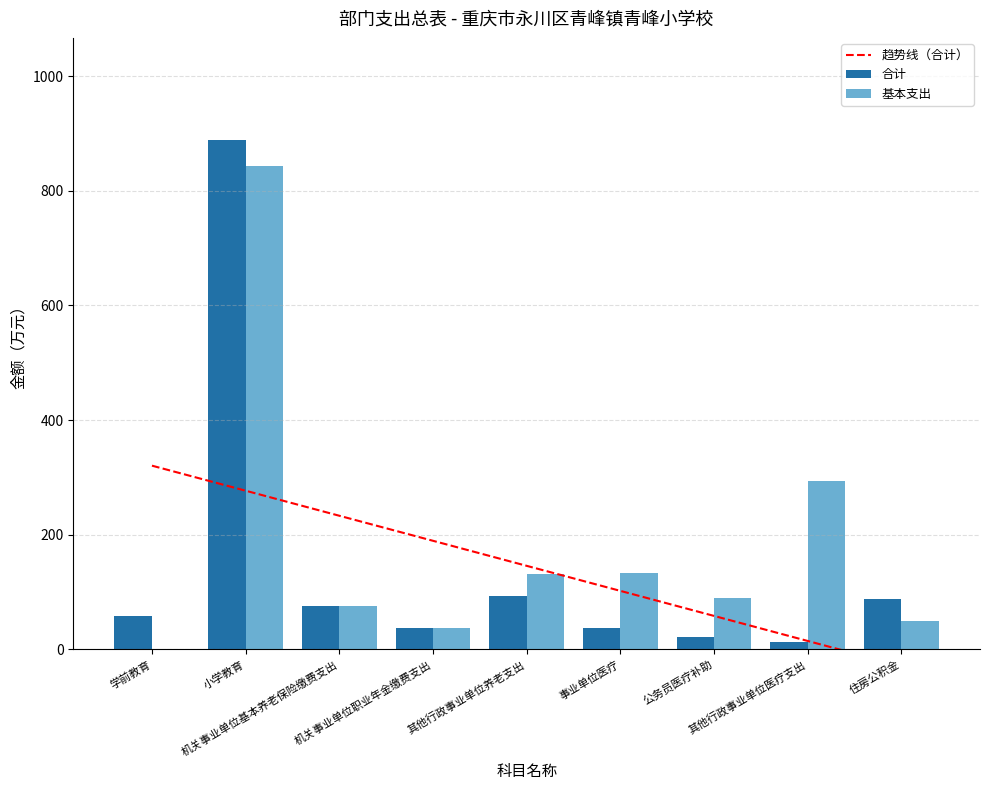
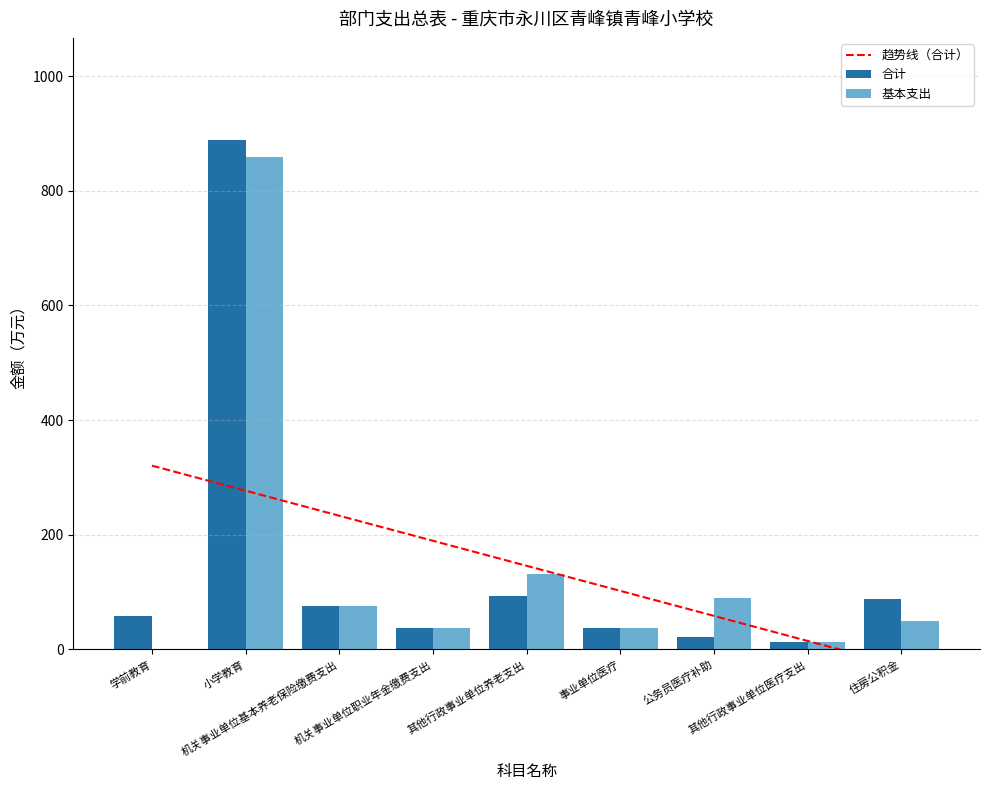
  {
    "合计": {
      "学前教育": 60,
      "小学教育": 890,
      "机关事业单位基本养老保险缴费支出": 80,
      "机关事业单位职业年金缴费支出": 40,
      "其他行政事业单位养老支出": 90,
      "事业单位医疗": 40,
      "公务员医疗补助": 20,
      "其他行政事业单位医疗支出": 10,
      "住房公积金": 90
    },
    "趋势线（合计）": {
      "学前教育": 320,
      "小学教育": 280,
      "机关事业单位基本养老保险缴费支出": 230,
      "机关事业单位职业年金缴费支出": 190,
      "其他行政事业单位养老支出": 150,
      "事业单位医疗": 100,
      "公务员医疗补助": 60,
      "其他行政事业单位医疗支出": 10
    },
    "基本支出": {
      "学前教育": 0,
-     "小学教育": 840,
+     "小学教育": 860,
      "机关事业单位基本养老保险缴费支出": 80,
      "机关事业单位职业年金缴费支出": 40,
      "其他行政事业单位养老支出": 130,
-     "事业单位医疗": 130,
+     "事业单位医疗": 40,
      "公务员医疗补助": 90,
-     "其他行政事业单位医疗支出": 290,
+     "其他行政事业单位医疗支出": 10,
      "住房公积金": 50
    }
  }
